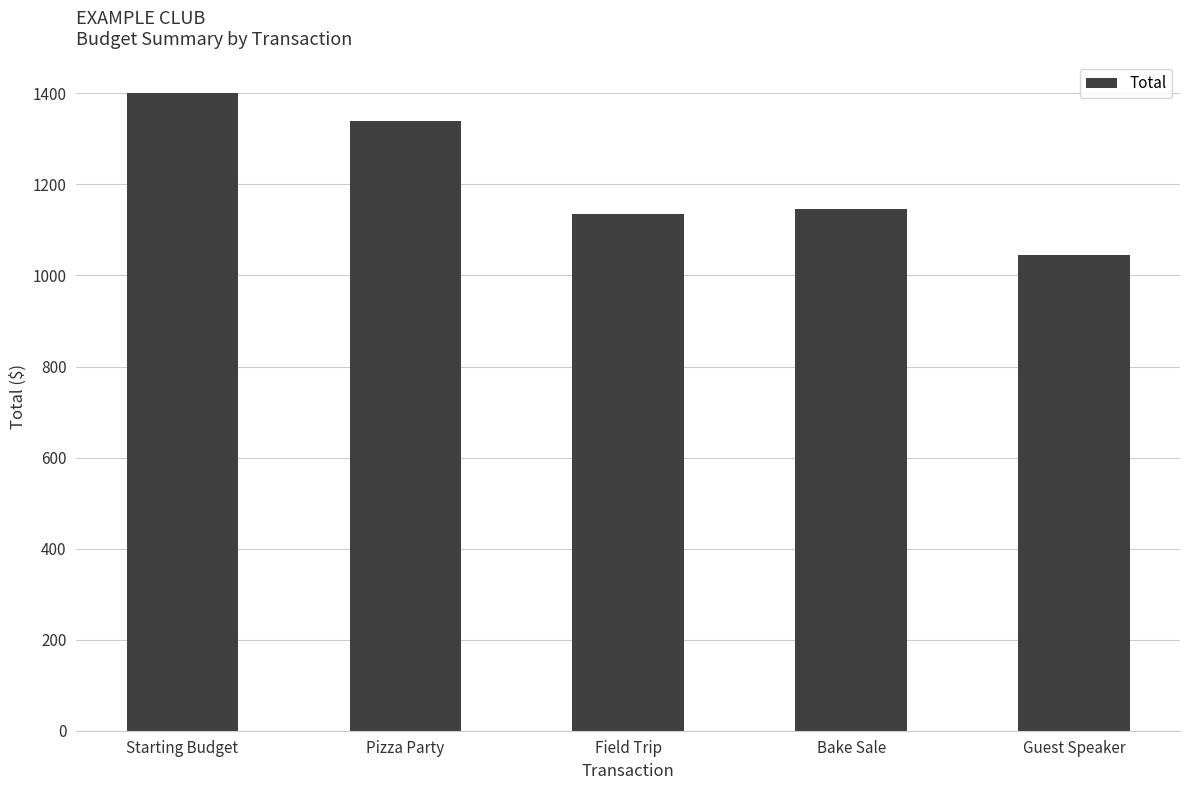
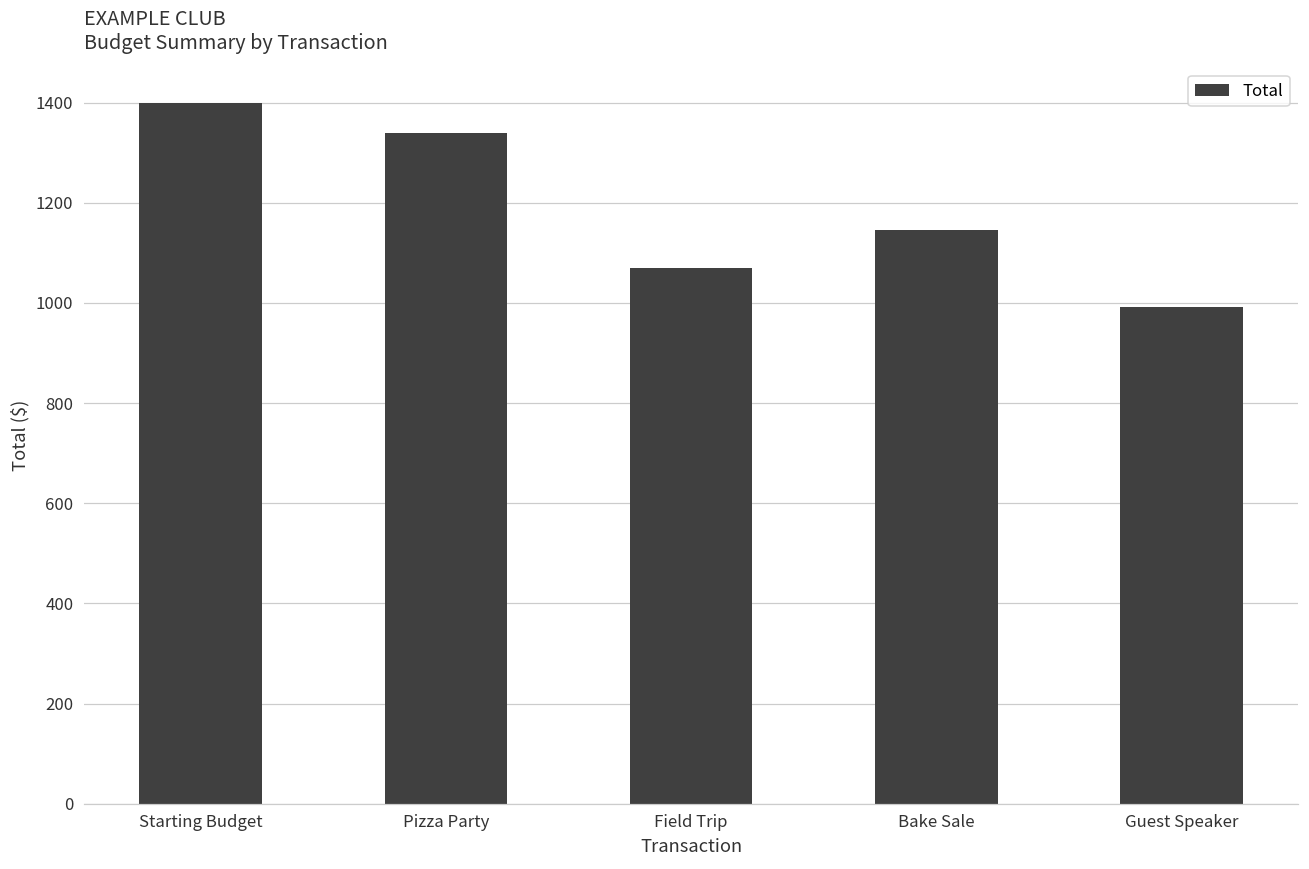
  {
    "Starting Budget": 1400,
    "Pizza Party": 1340,
-   "Field Trip": 1140,
+   "Field Trip": 1070,
    "Bake Sale": 1150,
-   "Guest Speaker": 1050
+   "Guest Speaker": 990
  }
